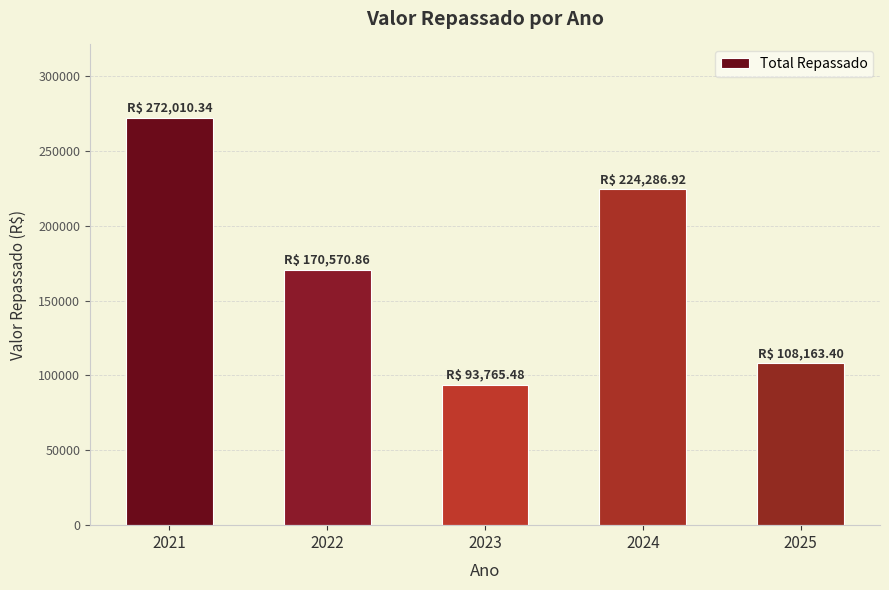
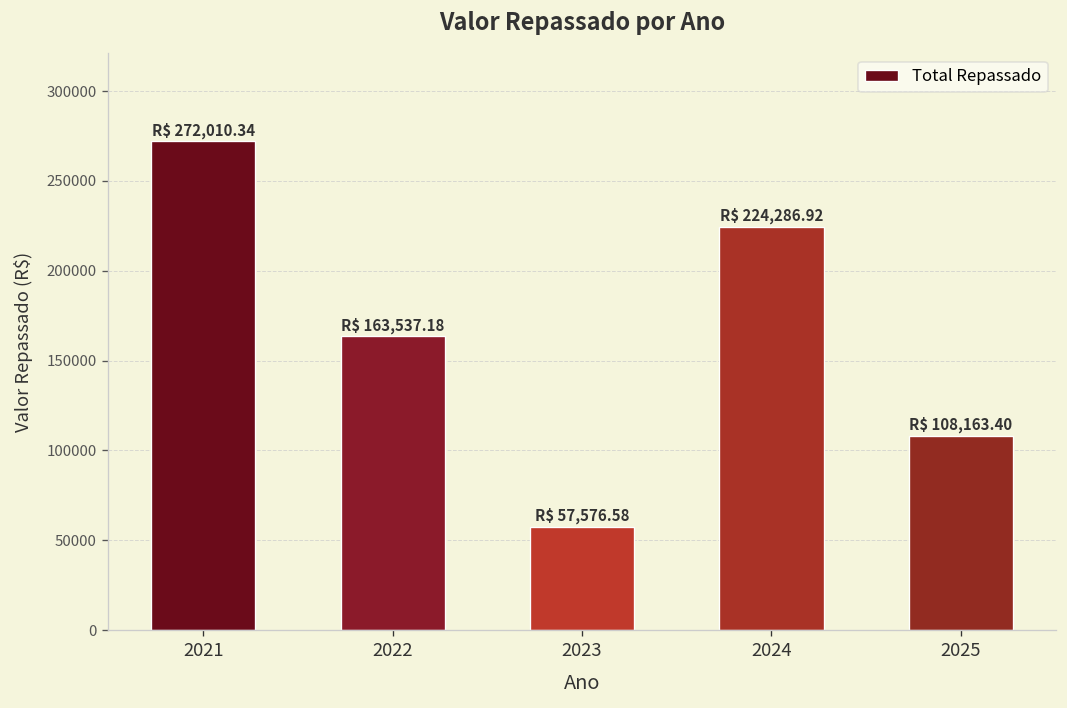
  {
    "2021": "272,010.34",
-   "2022": "170,570.86",
-   "2023": "93,765.48",
+   "2022": "163,537.18",
+   "2023": "57,576.58",
    "2024": "224,286.92",
    "2025": "108,163.40"
  }
